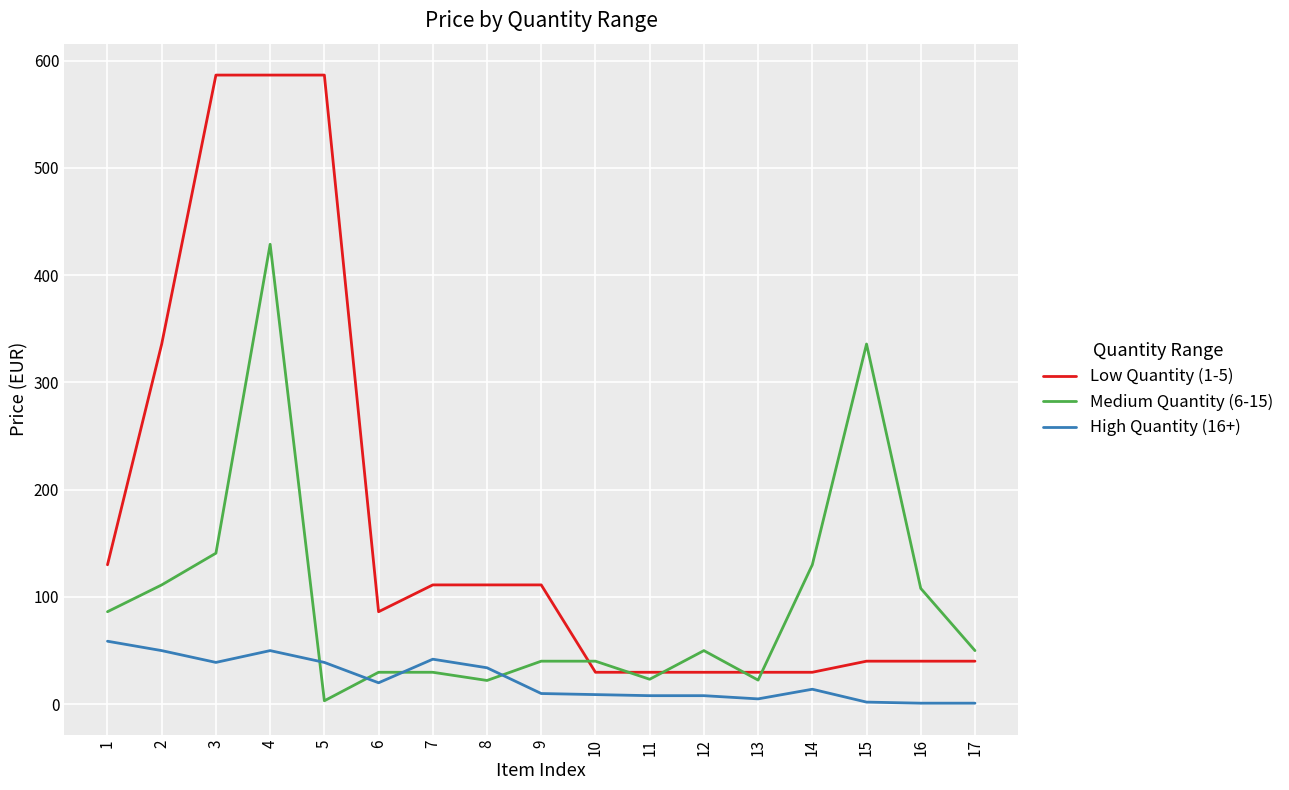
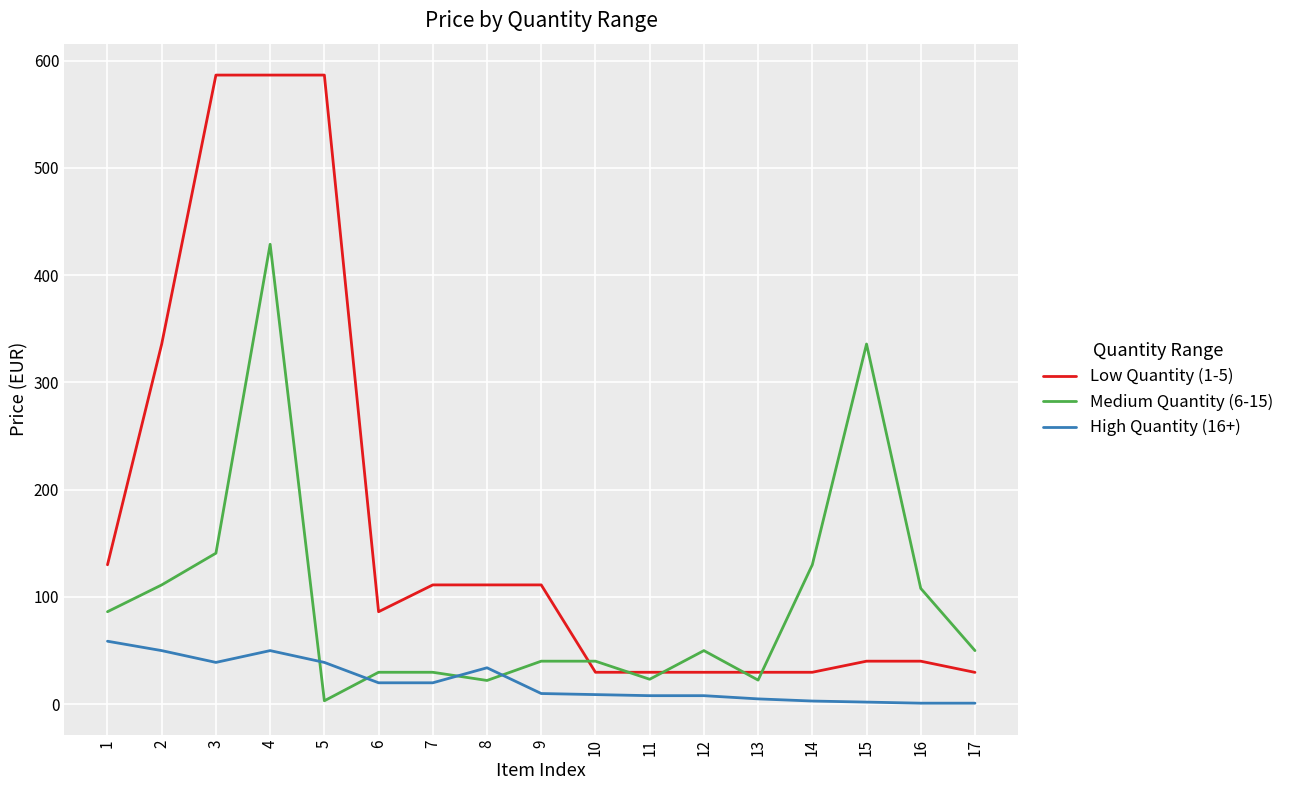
  {
    "Low Quantity (1-5)": {
      "1": 130,
      "2": 336,
      "3": 587,
      "4": 587,
      "5": 587,
      "6": 86,
      "7": 111,
      "8": 111,
      "9": 111,
      "10": 30,
      "11": 30,
      "12": 30,
      "13": 30,
      "14": 30,
      "15": 40,
      "16": 40,
-     "17": 40
+     "17": 30
    },
    "Medium Quantity (6-15)": {
      "1": 86,
      "2": 111,
      "3": 141,
      "4": 429,
      "5": 3,
      "6": 30,
      "7": 30,
      "8": 22,
      "9": 40,
      "10": 40,
      "11": 23,
      "12": 50,
      "13": 23,
      "14": 130,
      "15": 336,
      "16": 108,
      "17": 50
    },
    "High Quantity (16+)": {
      "1": 59,
      "2": 50,
      "3": 39,
      "4": 50,
      "5": 39,
      "6": 20,
-     "7": 42,
+     "7": 20,
      "8": 34,
      "9": 10,
      "10": 9,
      "11": 8,
      "12": 8,
      "13": 5,
-     "14": 14,
+     "14": 3,
      "15": 2,
      "16": 1,
      "17": 1
    }
  }
